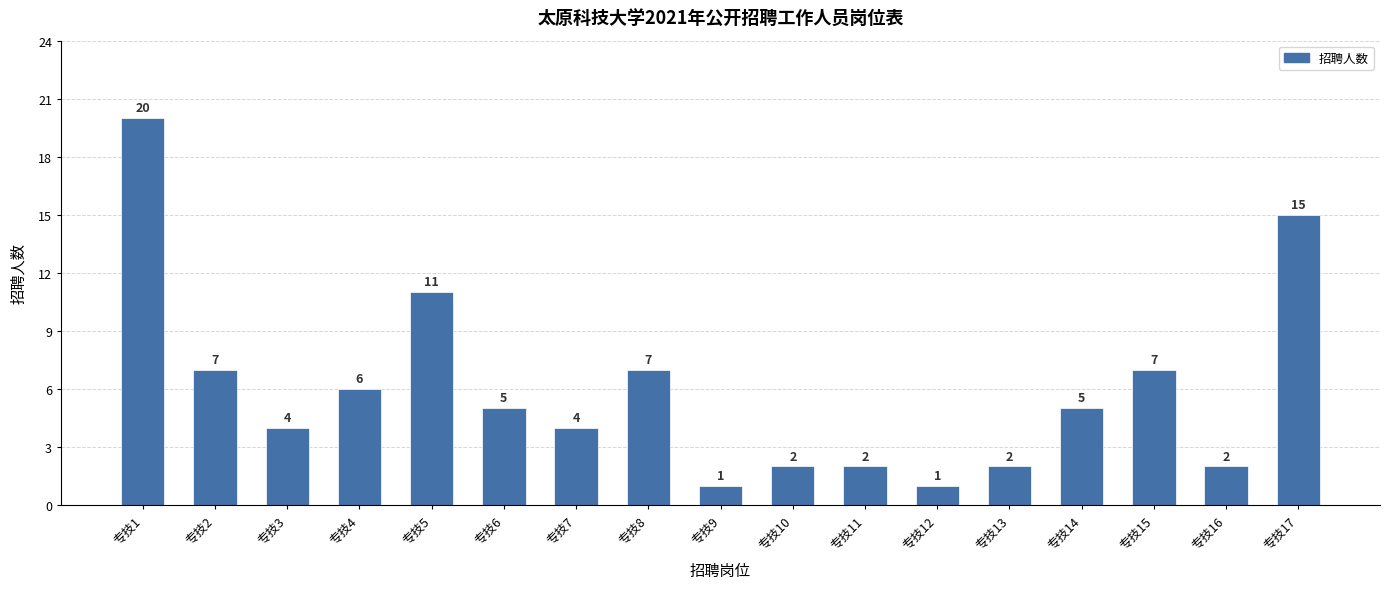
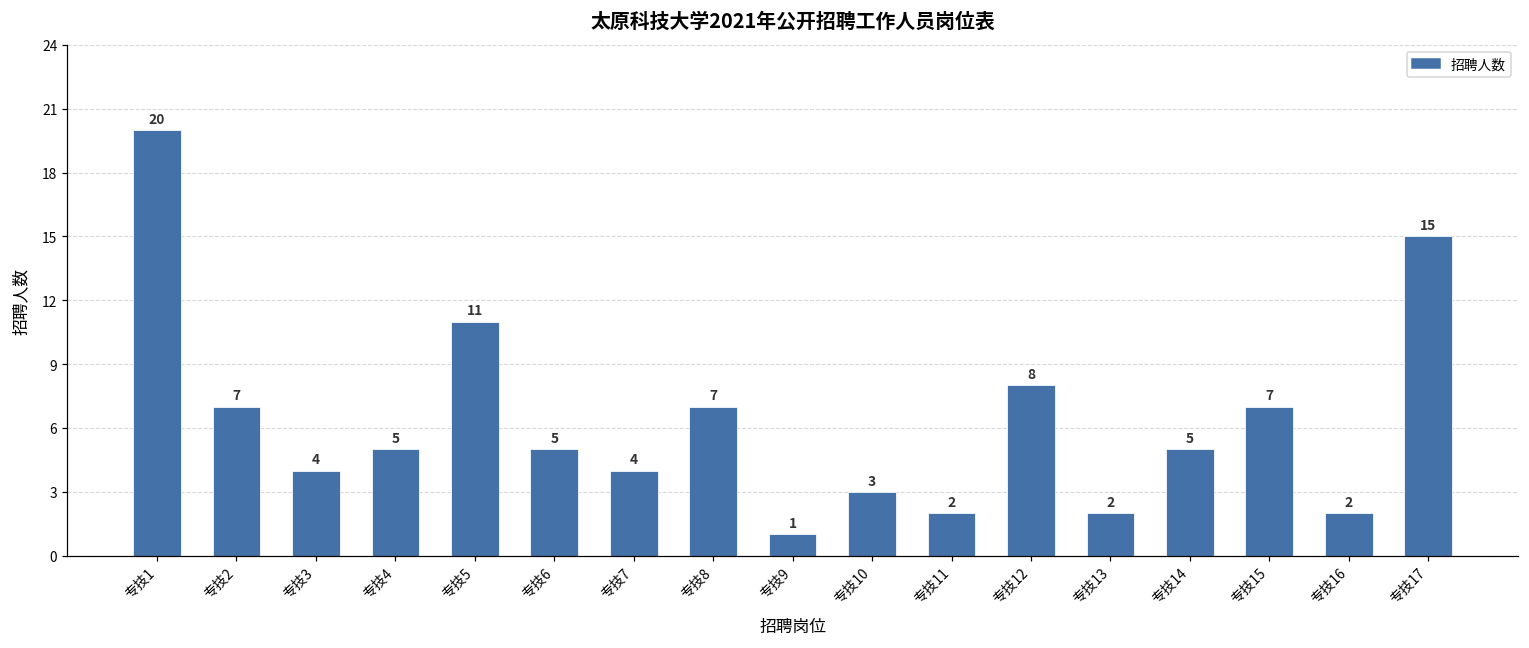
  {
    "专技1": 20,
    "专技2": 7,
    "专技3": 4,
-   "专技4": 6,
+   "专技4": 5,
    "专技5": 11,
    "专技6": 5,
    "专技7": 4,
    "专技8": 7,
    "专技9": 1,
-   "专技10": 2,
+   "专技10": 3,
    "专技11": 2,
-   "专技12": 1,
+   "专技12": 8,
    "专技13": 2,
    "专技14": 5,
    "专技15": 7,
    "专技16": 2,
    "专技17": 15
  }
